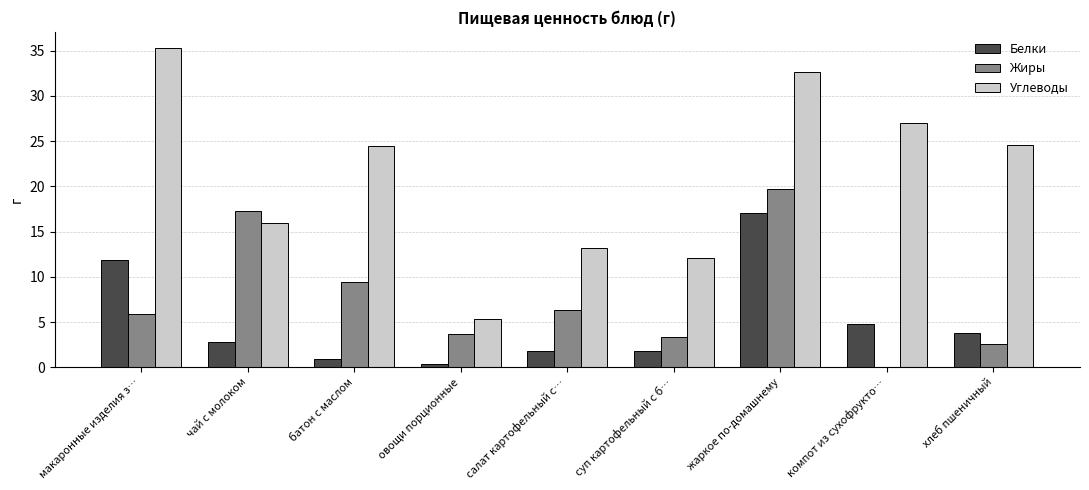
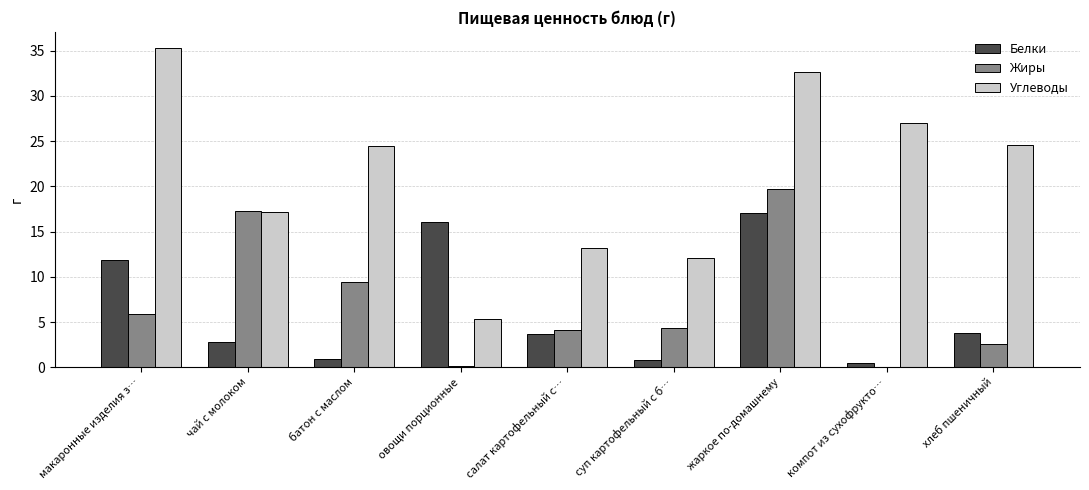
  {
    "Белки": {
      "макаронные изделия з…": 12,
      "чай с молоком": 3,
      "батон с маслом": 1,
-     "овощи порционные": 0,
-     "салат картофельный с…": 2,
-     "суп картофельный с б…": 2,
+     "овощи порционные": 16,
+     "салат картофельный с…": 4,
+     "суп картофельный с б…": 1,
      "жаркое по-домашнему": 17,
-     "компот из сухофрукто…": 5,
+     "компот из сухофрукто…": 1,
      "хлеб пшеничный": 4
    },
    "Жиры": {
      "макаронные изделия з…": 6,
      "чай с молоком": 17,
      "батон с маслом": 9,
-     "овощи порционные": 4,
-     "салат картофельный с…": 6,
-     "суп картофельный с б…": 3,
+     "овощи порционные": 0,
+     "салат картофельный с…": 4,
+     "суп картофельный с б…": 4,
      "жаркое по-домашнему": 20,
      "компот из сухофрукто…": 0,
      "хлеб пшеничный": 3
    },
    "Углеводы": {
      "макаронные изделия з…": 35,
-     "чай с молоком": 16,
+     "чай с молоком": 17,
      "батон с маслом": 24,
      "овощи порционные": 5,
      "салат картофельный с…": 13,
      "суп картофельный с б…": 12,
      "жаркое по-домашнему": 33,
      "компот из сухофрукто…": 27,
      "хлеб пшеничный": 25
    }
  }
